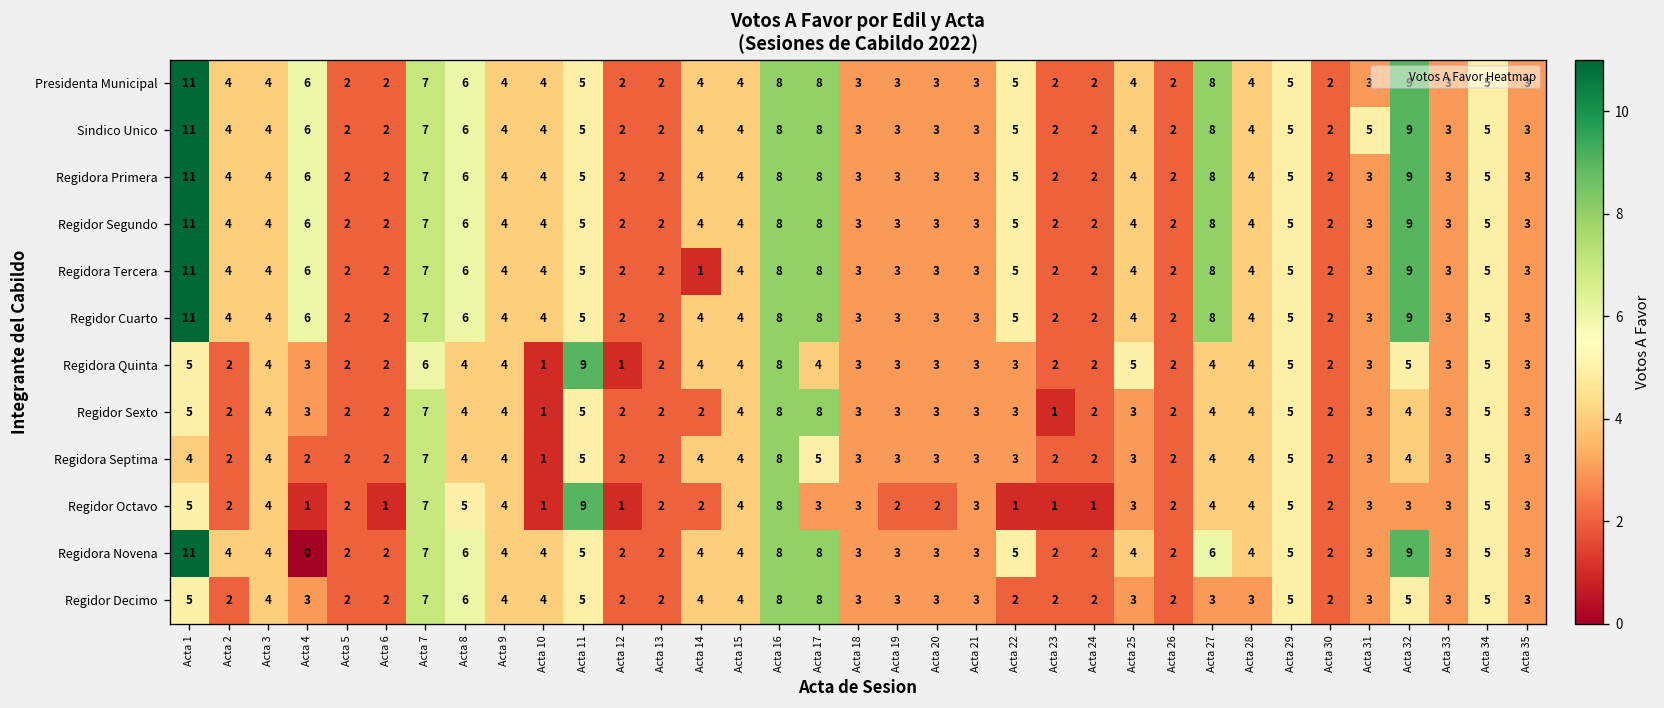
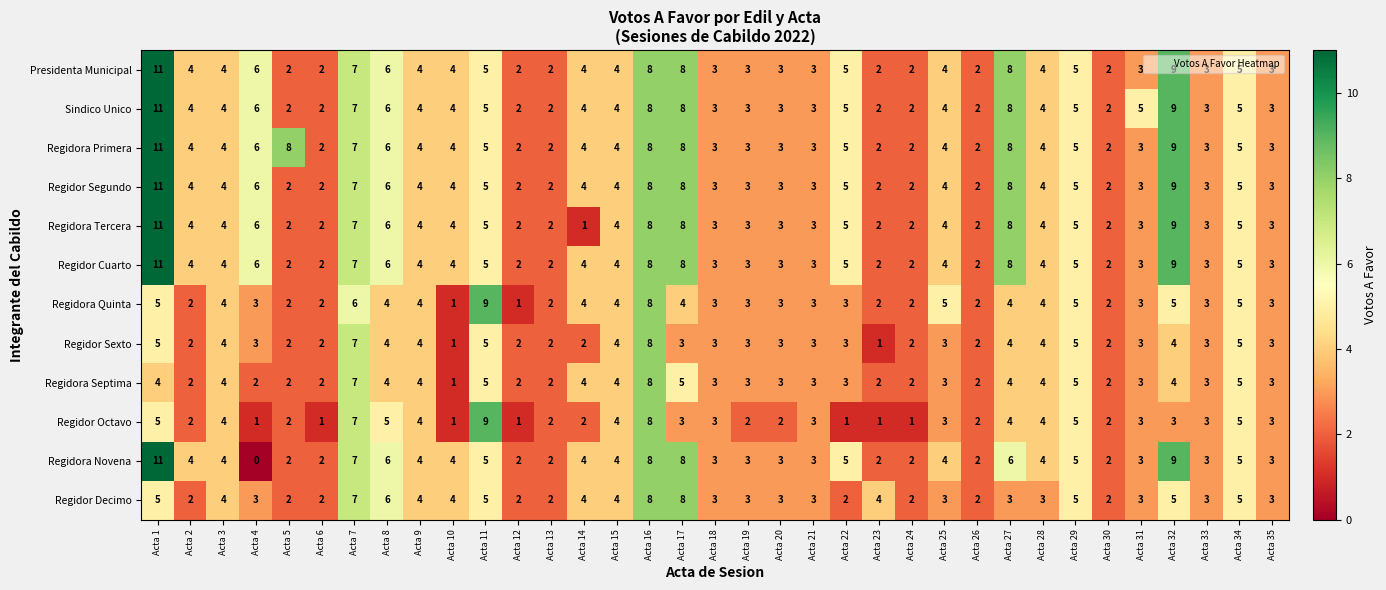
  {
    "Regidora Primera": {
      "Acta 1": 11,
      "Acta 2": 4,
      "Acta 3": 4,
      "Acta 4": 6,
-     "Acta 5": 2,
+     "Acta 5": 8,
      "Acta 6": 2,
      "Acta 7": 7,
      "Acta 8": 6,
      "Acta 9": 4,
      "Acta 10": 4,
      "Acta 11": 5,
      "Acta 12": 2,
      "Acta 13": 2,
      "Acta 14": 4,
      "Acta 15": 4,
      "Acta 16": 8,
      "Acta 17": 8,
      "Acta 18": 3,
      "Acta 19": 3,
      "Acta 20": 3,
      "Acta 21": 3,
      "Acta 22": 5,
      "Acta 23": 2,
      "Acta 24": 2,
      "Acta 25": 4,
      "Acta 26": 2,
      "Acta 27": 8,
      "Acta 28": 4,
      "Acta 29": 5,
      "Acta 30": 2,
      "Acta 31": 3,
      "Acta 32": 9,
      "Acta 33": 3,
      "Acta 34": 5,
      "Acta 35": 3
    },
    "Regidor Sexto": {
      "Acta 1": 5,
      "Acta 2": 2,
      "Acta 3": 4,
      "Acta 4": 3,
      "Acta 5": 2,
      "Acta 6": 2,
      "Acta 7": 7,
      "Acta 8": 4,
      "Acta 9": 4,
      "Acta 10": 1,
      "Acta 11": 5,
      "Acta 12": 2,
      "Acta 13": 2,
      "Acta 14": 2,
      "Acta 15": 4,
      "Acta 16": 8,
-     "Acta 17": 8,
+     "Acta 17": 3,
      "Acta 18": 3,
      "Acta 19": 3,
      "Acta 20": 3,
      "Acta 21": 3,
      "Acta 22": 3,
      "Acta 23": 1,
      "Acta 24": 2,
      "Acta 25": 3,
      "Acta 26": 2,
      "Acta 27": 4,
      "Acta 28": 4,
      "Acta 29": 5,
      "Acta 30": 2,
      "Acta 31": 3,
      "Acta 32": 4,
      "Acta 33": 3,
      "Acta 34": 5,
      "Acta 35": 3
    },
    "Regidor Decimo": {
      "Acta 1": 5,
      "Acta 2": 2,
      "Acta 3": 4,
      "Acta 4": 3,
      "Acta 5": 2,
      "Acta 6": 2,
      "Acta 7": 7,
      "Acta 8": 6,
      "Acta 9": 4,
      "Acta 10": 4,
      "Acta 11": 5,
      "Acta 12": 2,
      "Acta 13": 2,
      "Acta 14": 4,
      "Acta 15": 4,
      "Acta 16": 8,
      "Acta 17": 8,
      "Acta 18": 3,
      "Acta 19": 3,
      "Acta 20": 3,
      "Acta 21": 3,
      "Acta 22": 2,
-     "Acta 23": 2,
+     "Acta 23": 4,
      "Acta 24": 2,
      "Acta 25": 3,
      "Acta 26": 2,
      "Acta 27": 3,
      "Acta 28": 3,
      "Acta 29": 5,
      "Acta 30": 2,
      "Acta 31": 3,
      "Acta 32": 5,
      "Acta 33": 3,
      "Acta 34": 5,
      "Acta 35": 3
    }
  }
